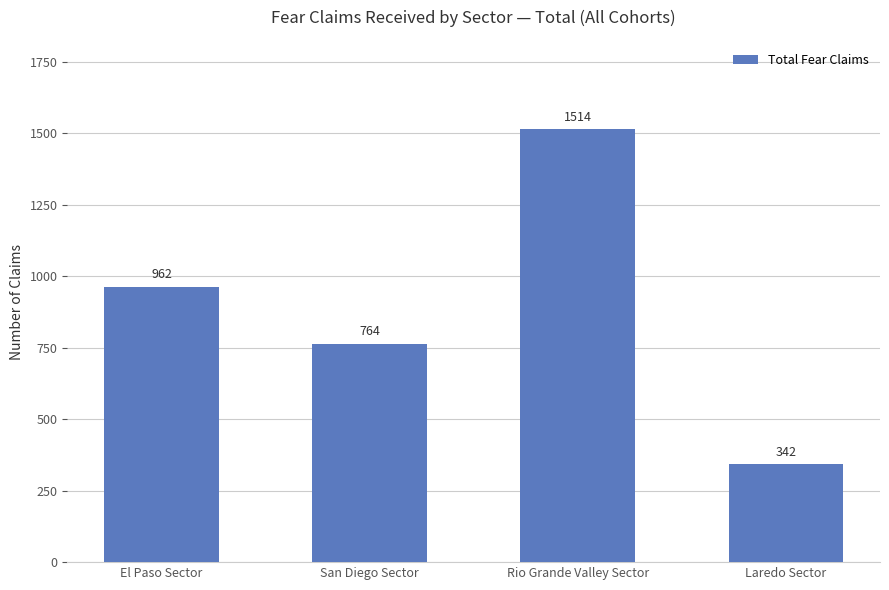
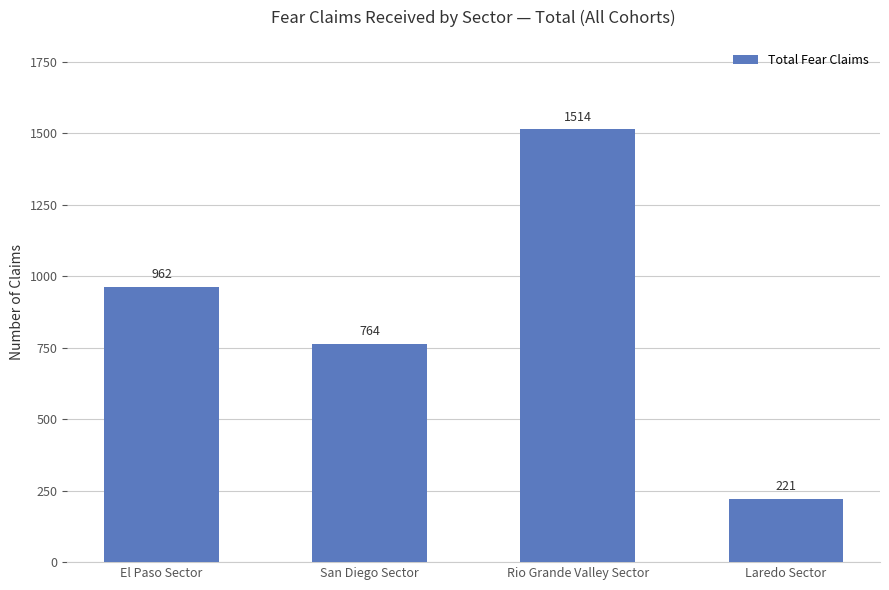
  {
    "El Paso Sector": 962,
    "San Diego Sector": 764,
    "Rio Grande Valley Sector": 1514,
-   "Laredo Sector": 342
+   "Laredo Sector": 221
  }
